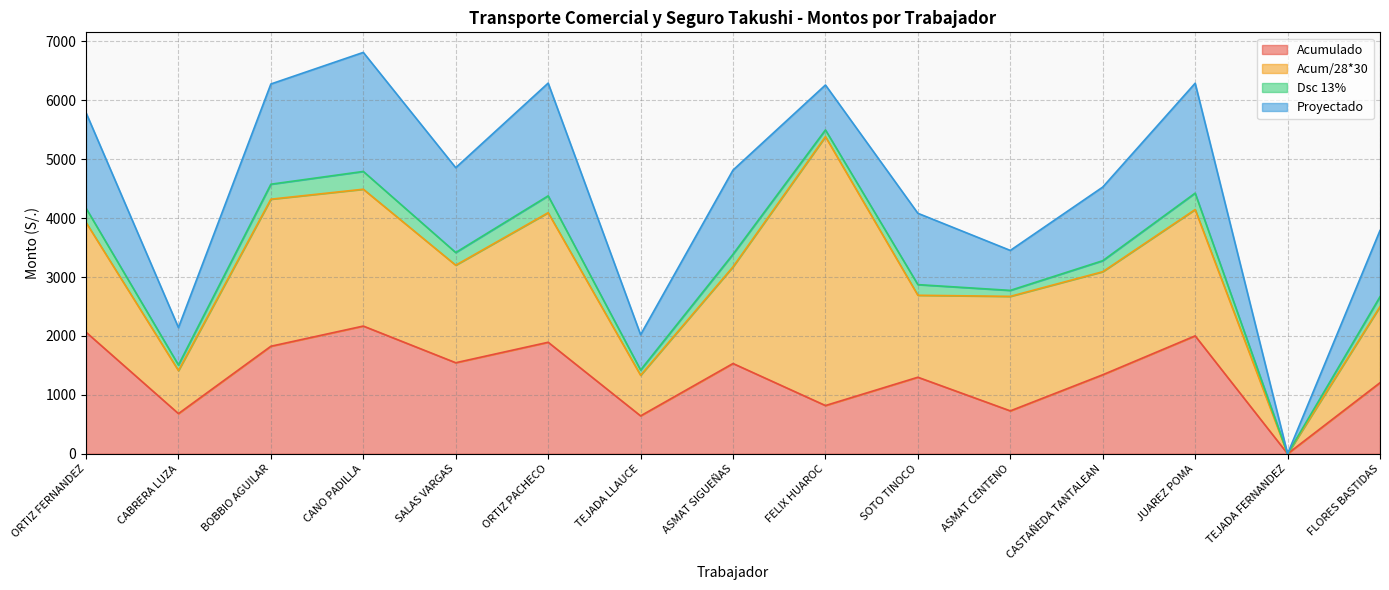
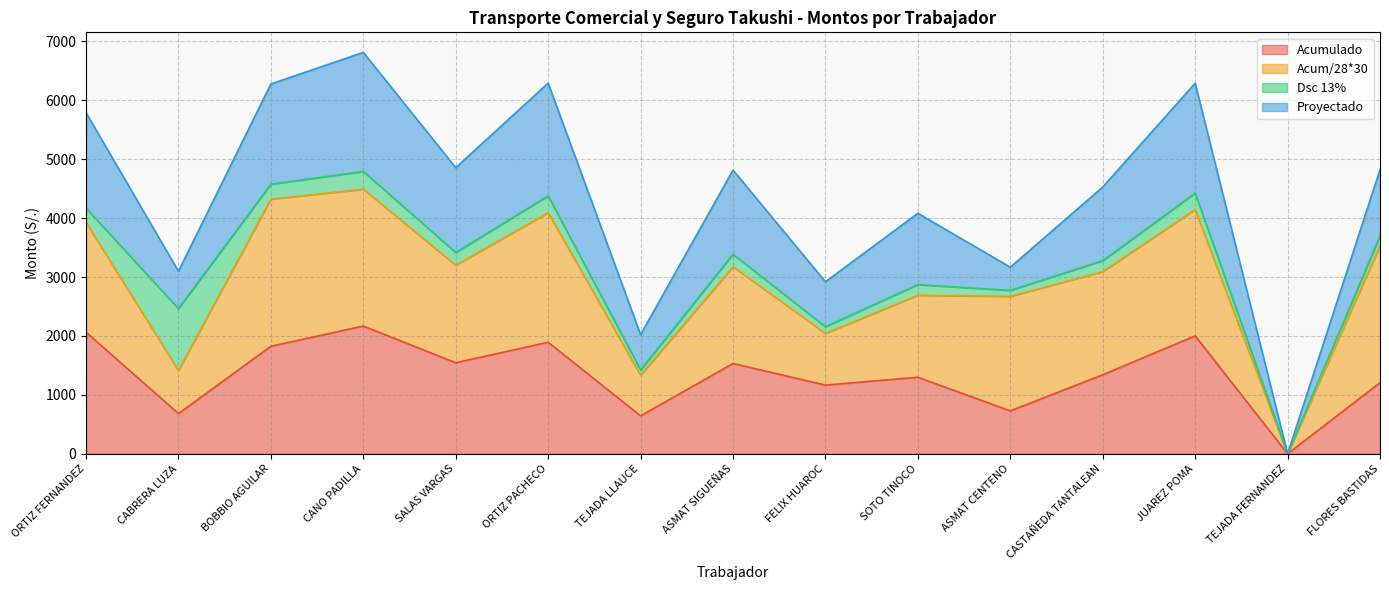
  {
    "Acumulado": {
      "ORTIZ FERNANDEZ": 2100,
      "CABRERA LUZA": 700,
      "BOBBIO AGUILAR": 1800,
      "CANO PADILLA": 2200,
      "SALAS VARGAS": 1500,
      "ORTIZ PACHECO": 1900,
      "TEJADA LLAUCE": 600,
      "ASMAT SIGUEÑAS": 1500,
-     "FELIX HUAROC": 800,
+     "FELIX HUAROC": 1200,
      "SOTO TINOCO": 1300,
      "ASMAT CENTENO": 700,
      "CASTAÑEDA TANTALEAN": 1300,
      "JUAREZ POMA": 2000,
      "FLORES BASTIDAS": 1200
    },
    "Acum/28*30": {
      "ORTIZ FERNANDEZ": 1900,
      "CABRERA LUZA": 700,
      "BOBBIO AGUILAR": 2500,
      "CANO PADILLA": 2300,
      "SALAS VARGAS": 1700,
      "ORTIZ PACHECO": 2200,
      "TEJADA LLAUCE": 700,
      "ASMAT SIGUEÑAS": 1600,
-     "FELIX HUAROC": 4600,
+     "FELIX HUAROC": 900,
      "SOTO TINOCO": 1400,
      "ASMAT CENTENO": 1900,
      "CASTAÑEDA TANTALEAN": 1700,
      "JUAREZ POMA": 2100,
-     "FLORES BASTIDAS": 1300
+     "FLORES BASTIDAS": 2300
    },
    "Dsc 13%": {
      "ORTIZ FERNANDEZ": 200,
-     "CABRERA LUZA": 100,
+     "CABRERA LUZA": 1100,
      "BOBBIO AGUILAR": 300,
      "CANO PADILLA": 300,
      "SALAS VARGAS": 200,
      "ORTIZ PACHECO": 300,
      "TEJADA LLAUCE": 100,
      "ASMAT SIGUEÑAS": 200,
      "FELIX HUAROC": 100,
      "SOTO TINOCO": 200,
      "ASMAT CENTENO": 100,
      "CASTAÑEDA TANTALEAN": 200,
      "JUAREZ POMA": 300,
      "FLORES BASTIDAS": 200
    },
    "Proyectado": {
      "ORTIZ FERNANDEZ": 1600,
      "CABRERA LUZA": 600,
      "BOBBIO AGUILAR": 1700,
      "CANO PADILLA": 2000,
      "SALAS VARGAS": 1400,
      "ORTIZ PACHECO": 1900,
      "TEJADA LLAUCE": 600,
      "ASMAT SIGUEÑAS": 1400,
      "FELIX HUAROC": 800,
      "SOTO TINOCO": 1200,
-     "ASMAT CENTENO": 700,
+     "ASMAT CENTENO": 400,
      "CASTAÑEDA TANTALEAN": 1300,
      "JUAREZ POMA": 1900,
      "FLORES BASTIDAS": 1100
    }
  }
